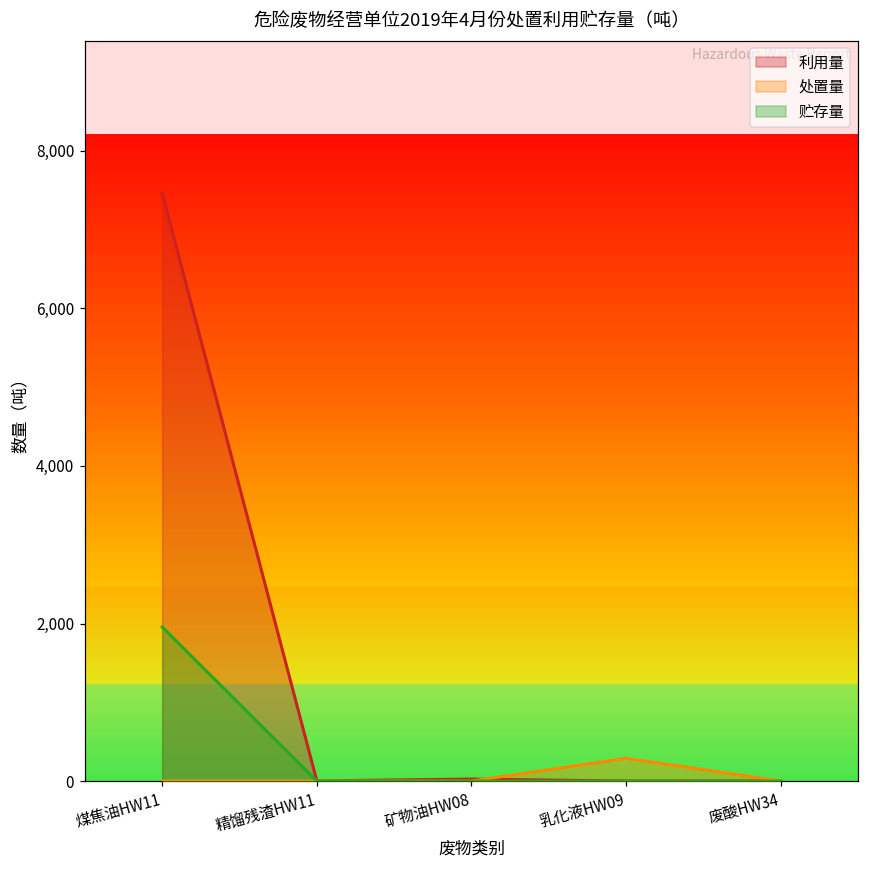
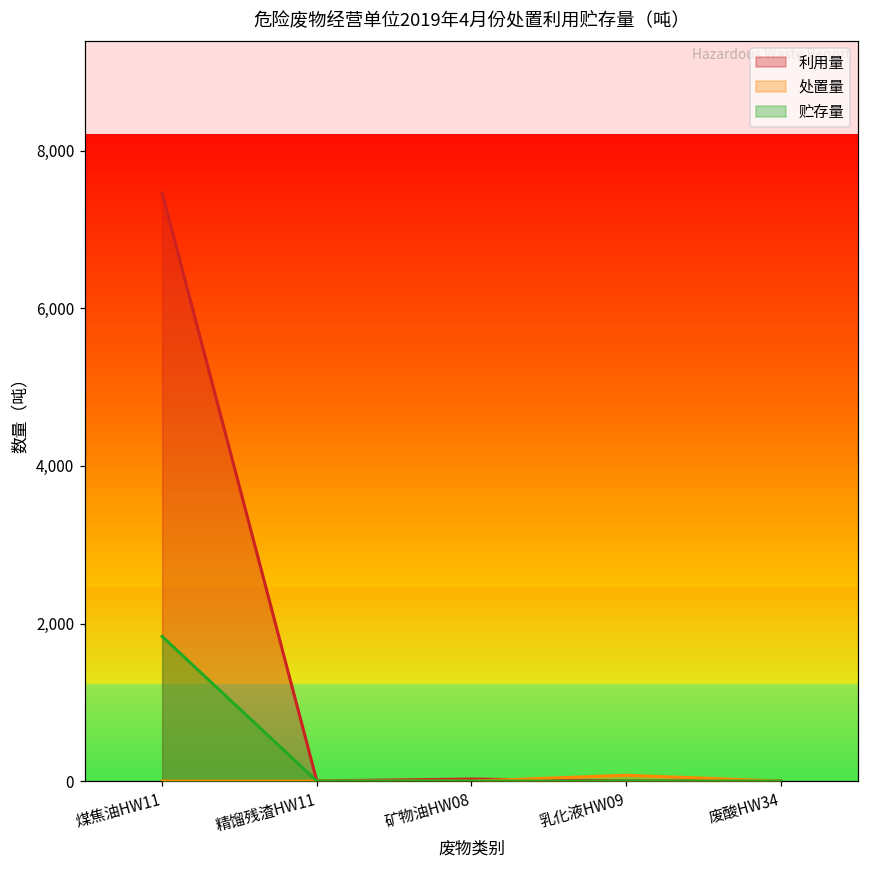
  {
    "利用量": {
      "煤焦油HW11": "7,500"
    },
    "处置量": {
      "煤焦油HW11": "0",
-     "乳化液HW09": "300"
+     "乳化液HW09": "100"
    },
    "贮存量": {
-     "煤焦油HW11": "2,000"
+     "煤焦油HW11": "1,800"
    }
  }
